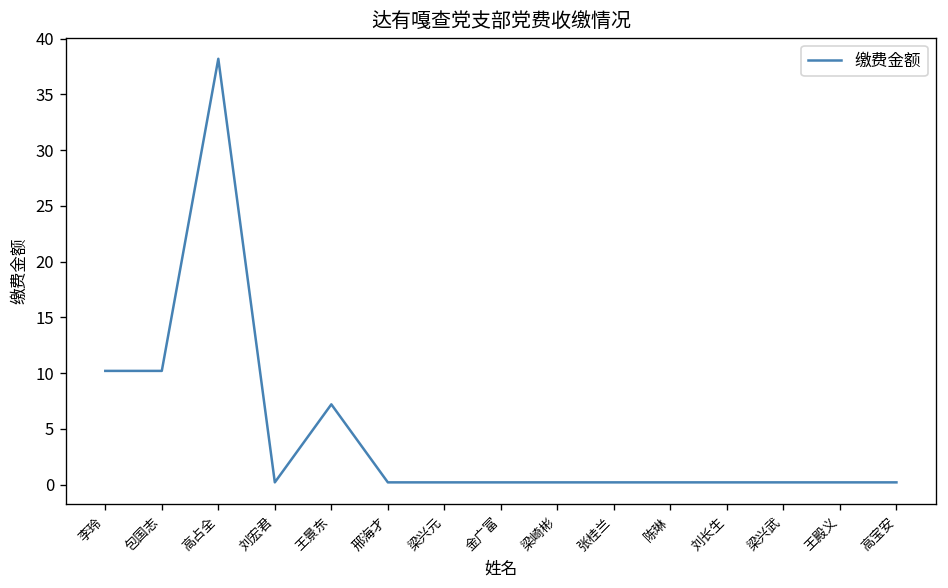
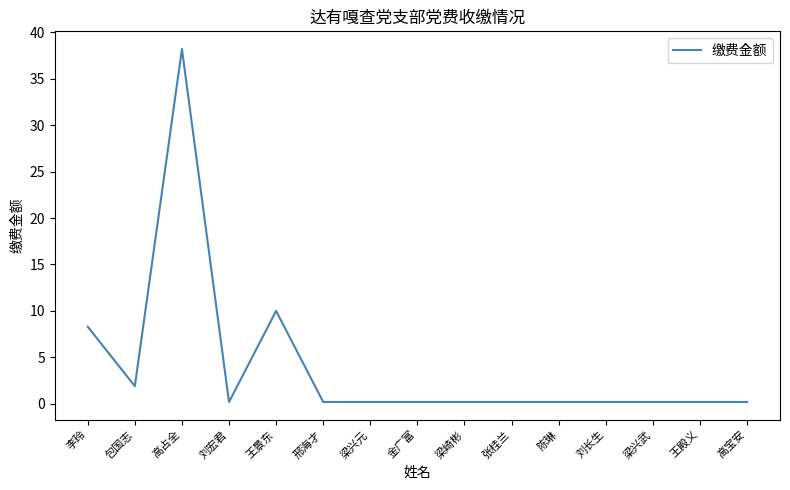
  {
-   "李玲": 10,
-   "包国志": 10,
+   "李玲": 8,
+   "包国志": 2,
    "高占全": 38,
    "刘宏君": 0,
-   "王景东": 7,
+   "王景东": 10,
    "邢海才": 0,
    "梁兴元": 0,
    "金广富": 0,
    "梁崎彬": 0,
    "张桂兰": 0,
    "陈琳": 0,
    "刘长生": 0,
    "梁兴武": 0,
    "王殿义": 0,
    "高宝安": 0
  }
